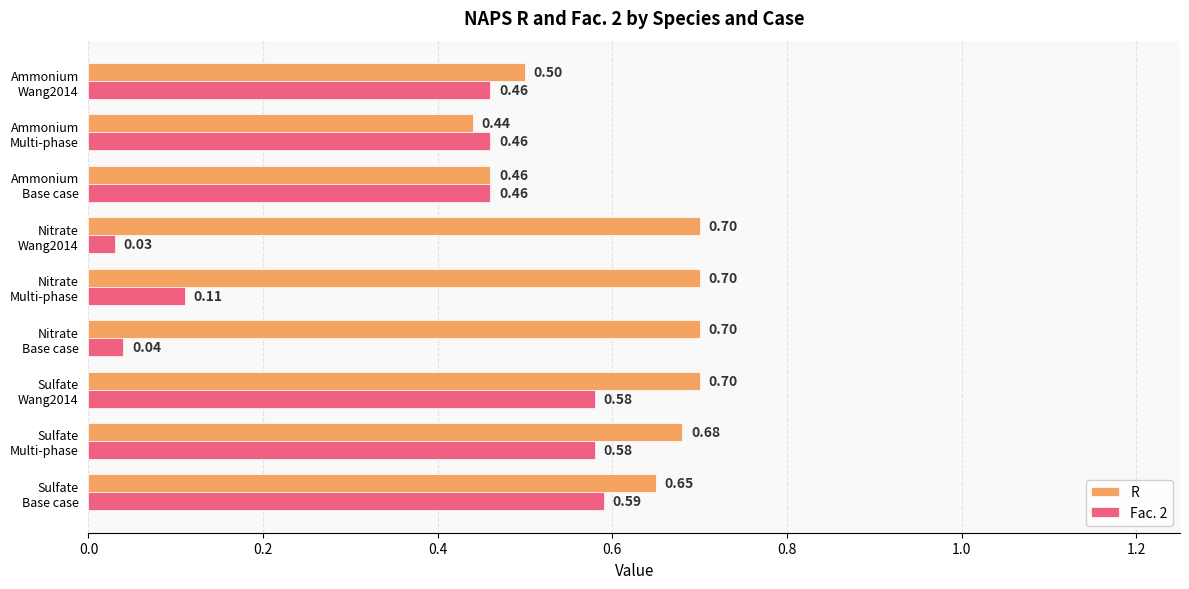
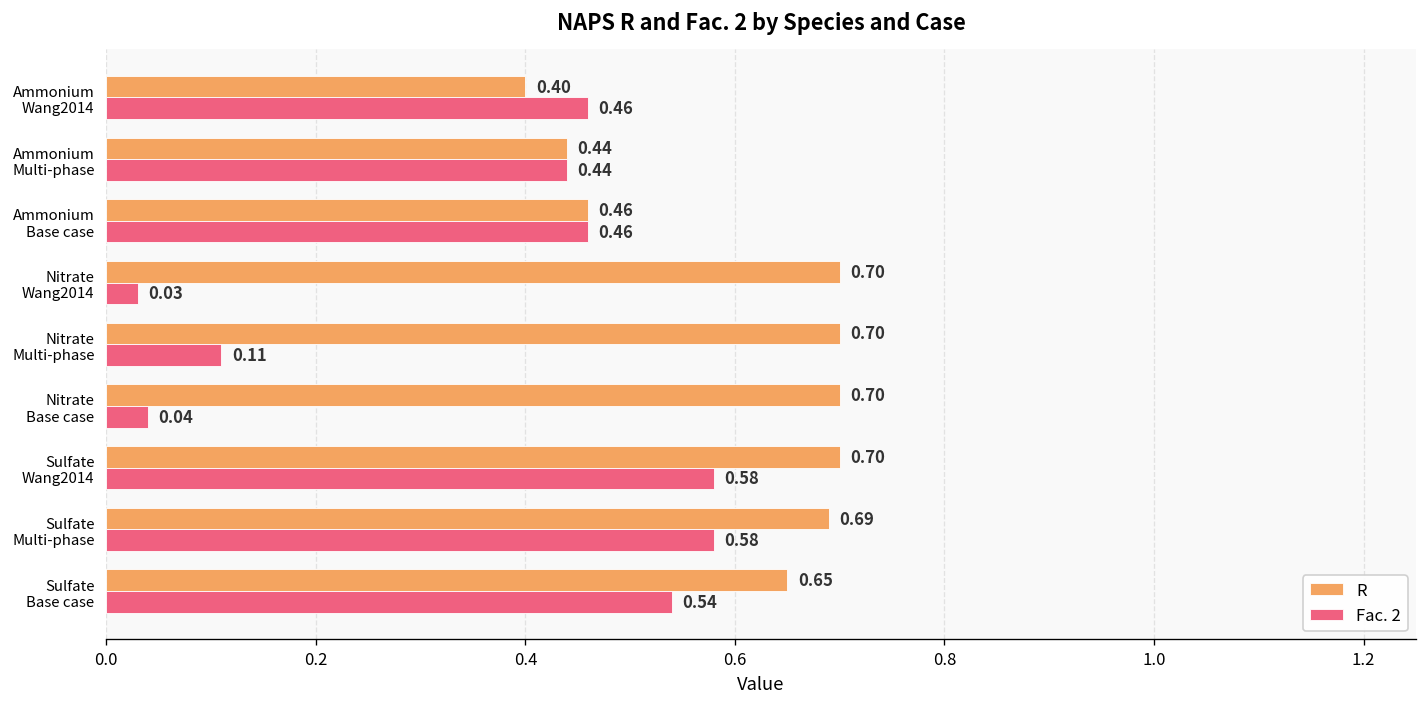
  {
    "R": {
-     "Ammonium Wang2014": 0.50,
+     "Ammonium Wang2014": 0.40,
      "Ammonium Multi-phase": 0.44,
      "Ammonium Base case": 0.46,
      "Nitrate Wang2014": 0.70,
      "Nitrate Multi-phase": 0.70,
      "Nitrate Base case": 0.70,
      "Sulfate Wang2014": 0.70,
-     "Sulfate Multi-phase": 0.68,
+     "Sulfate Multi-phase": 0.69,
      "Sulfate Base case": 0.65
    },
    "Fac. 2": {
      "Ammonium Wang2014": 0.46,
-     "Ammonium Multi-phase": 0.46,
+     "Ammonium Multi-phase": 0.44,
      "Ammonium Base case": 0.46,
      "Nitrate Wang2014": 0.03,
      "Nitrate Multi-phase": 0.11,
      "Nitrate Base case": 0.04,
      "Sulfate Wang2014": 0.58,
      "Sulfate Multi-phase": 0.58,
-     "Sulfate Base case": 0.59
+     "Sulfate Base case": 0.54
    }
  }
